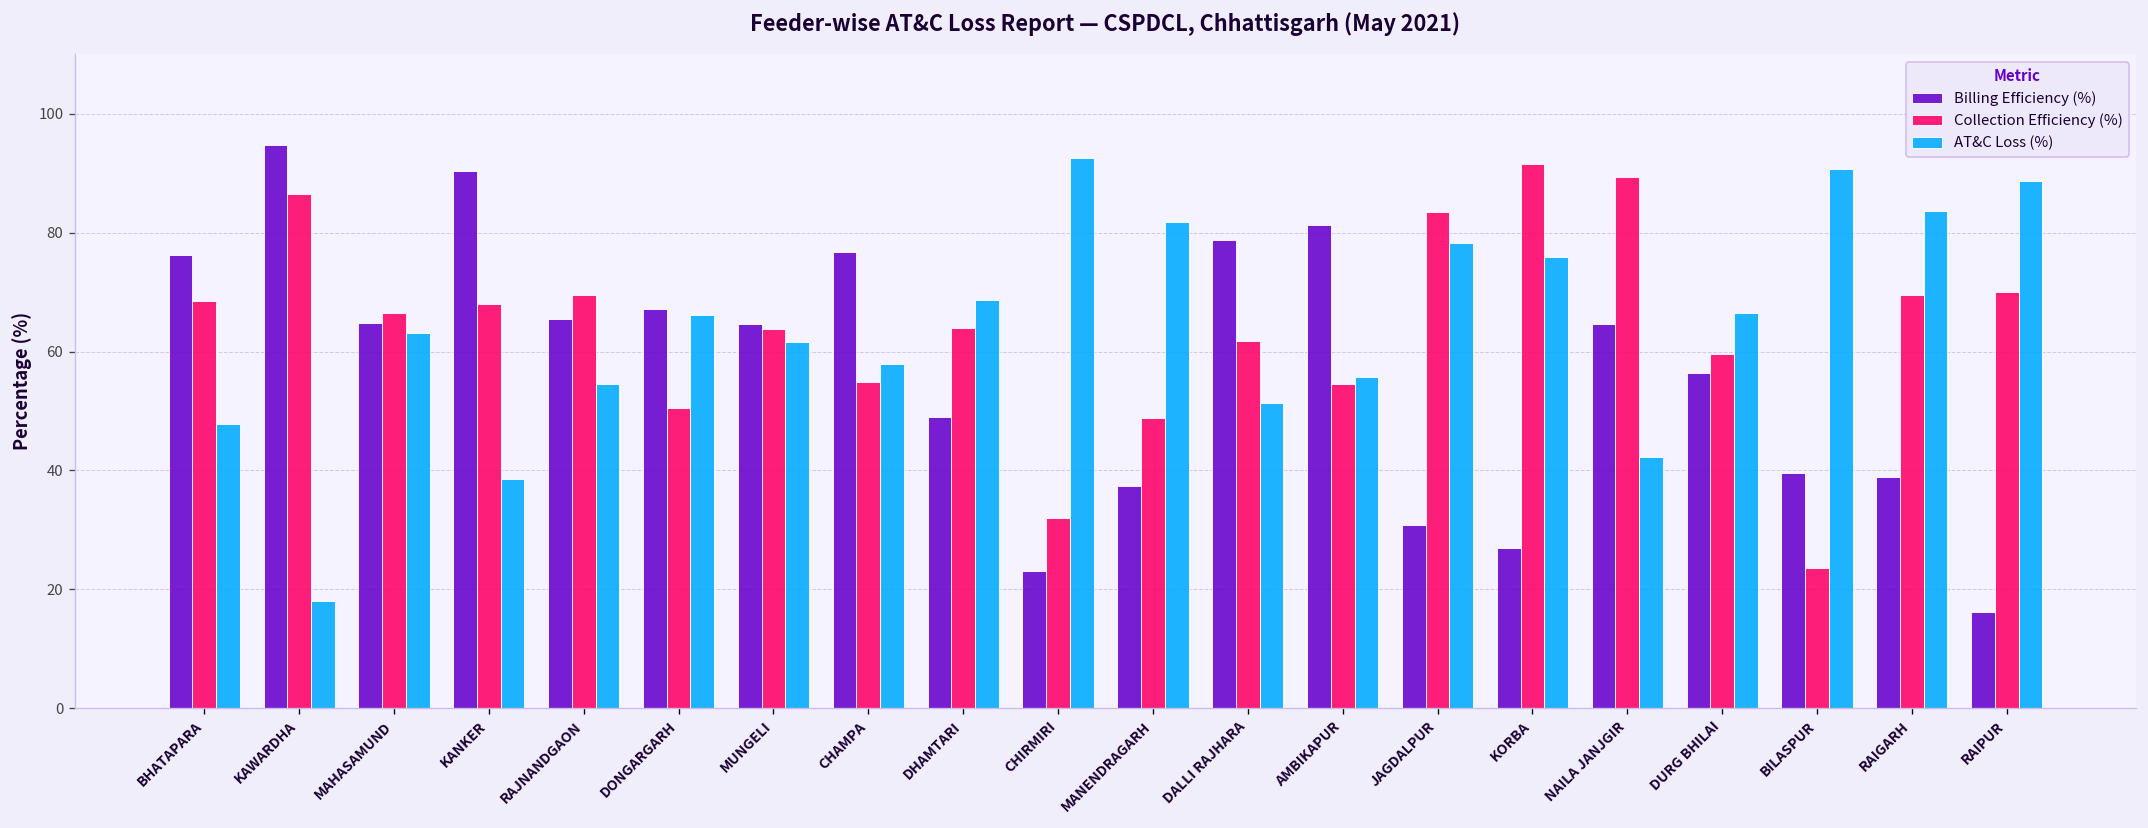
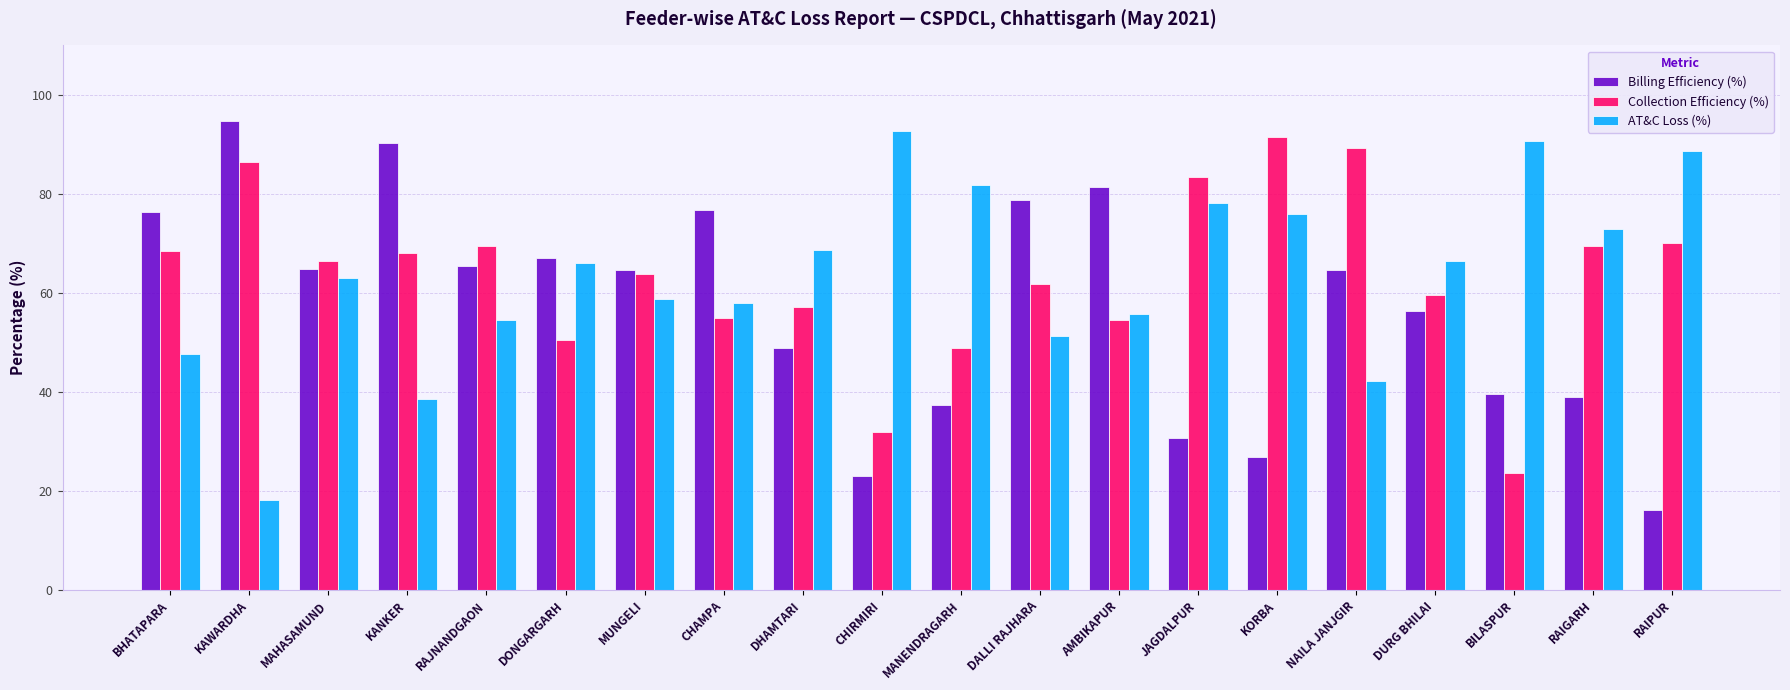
  {
    "Billing Efficiency (%)": {
      "BHATAPARA": 76,
      "KAWARDHA": 95,
      "MAHASAMUND": 65,
      "KANKER": 90,
      "RAJNANDGAON": 66,
      "DONGARGARH": 67,
      "MUNGELI": 65,
      "CHAMPA": 77,
      "DHAMTARI": 49,
      "CHIRMIRI": 23,
      "MANENDRAGARH": 37,
      "DALLI RAJHARA": 79,
      "AMBIKAPUR": 81,
      "JAGDALPUR": 31,
      "KORBA": 27,
      "NAILA JANJGIR": 65,
      "DURG BHILAI": 56,
      "BILASPUR": 40,
      "RAIGARH": 39,
      "RAIPUR": 16
    },
    "Collection Efficiency (%)": {
      "BHATAPARA": 69,
      "KAWARDHA": 86,
      "MAHASAMUND": 66,
      "KANKER": 68,
      "RAJNANDGAON": 69,
      "DONGARGARH": 51,
      "MUNGELI": 64,
      "CHAMPA": 55,
-     "DHAMTARI": 64,
+     "DHAMTARI": 57,
      "CHIRMIRI": 32,
      "MANENDRAGARH": 49,
      "DALLI RAJHARA": 62,
      "AMBIKAPUR": 55,
      "JAGDALPUR": 83,
      "KORBA": 92,
      "NAILA JANJGIR": 89,
      "DURG BHILAI": 60,
      "BILASPUR": 24,
      "RAIGARH": 70,
      "RAIPUR": 70
    },
    "AT&C Loss (%)": {
      "BHATAPARA": 48,
      "KAWARDHA": 18,
      "MAHASAMUND": 63,
      "KANKER": 39,
      "RAJNANDGAON": 55,
      "DONGARGARH": 66,
-     "MUNGELI": 62,
+     "MUNGELI": 59,
      "CHAMPA": 58,
      "DHAMTARI": 69,
      "CHIRMIRI": 93,
      "MANENDRAGARH": 82,
      "DALLI RAJHARA": 51,
      "AMBIKAPUR": 56,
      "JAGDALPUR": 78,
      "KORBA": 76,
      "NAILA JANJGIR": 42,
      "DURG BHILAI": 66,
      "BILASPUR": 91,
-     "RAIGARH": 84,
+     "RAIGARH": 73,
      "RAIPUR": 89
    }
  }
